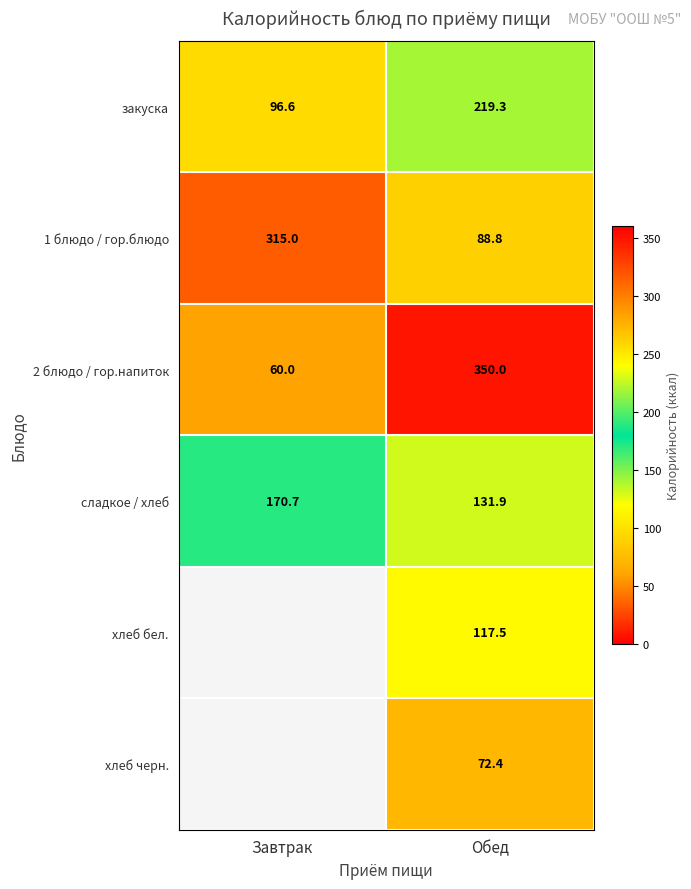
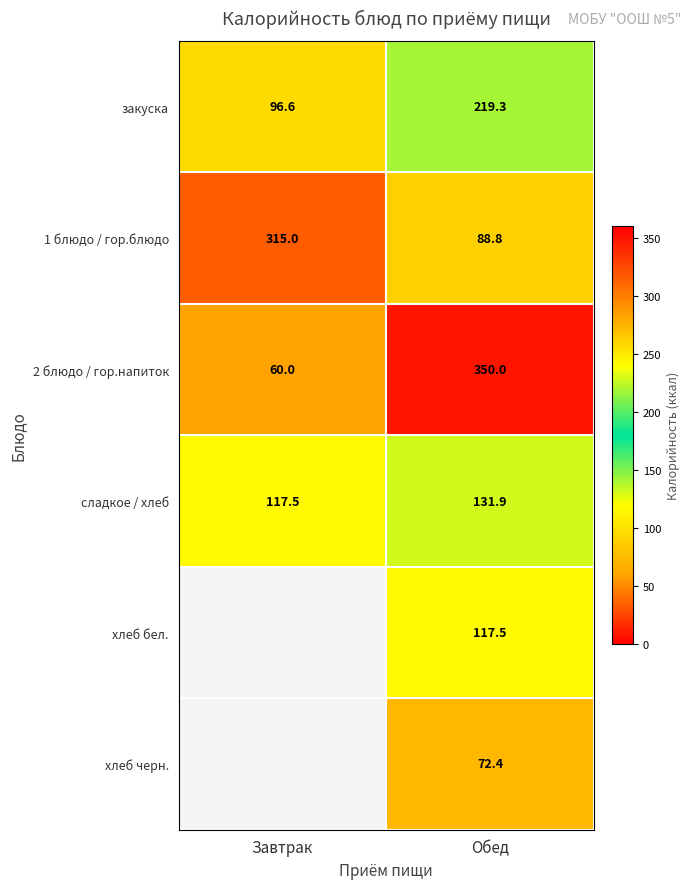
  {
    "закуска": {
      "Завтрак": 96.6,
      "Обед": 219.3
    },
    "1 блюдо / гор.блюдо": {
      "Завтрак": 315.0,
      "Обед": 88.8
    },
    "2 блюдо / гор.напиток": {
      "Завтрак": 60.0,
      "Обед": 350.0
    },
    "сладкое / хлеб": {
-     "Завтрак": 170.7,
+     "Завтрак": 117.5,
      "Обед": 131.9
    },
    "хлеб бел.": {
      "Обед": 117.5
    },
    "хлеб черн.": {
      "Обед": 72.4
    }
  }
